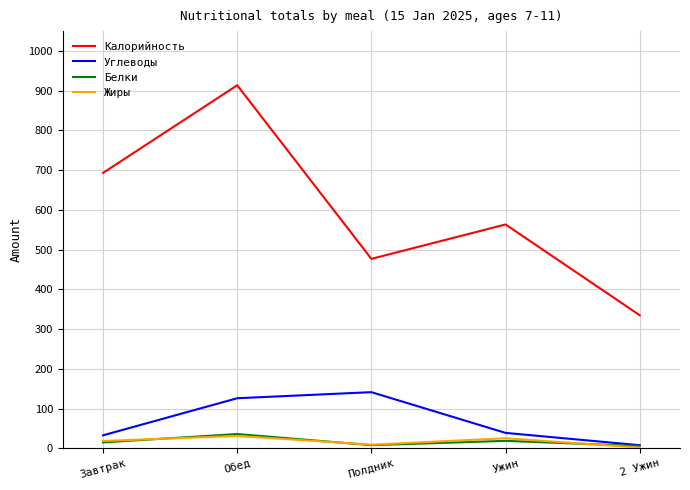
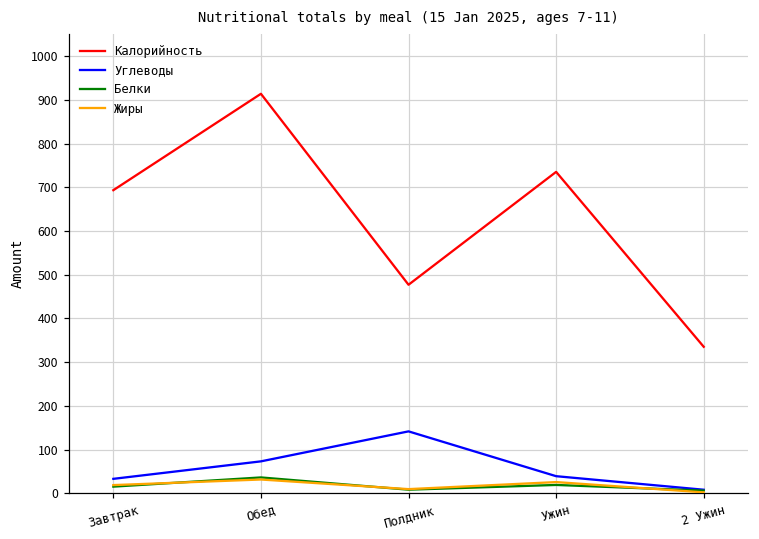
  {
    "Калорийность": {
      "Завтрак": 690,
      "Обед": 910,
      "Полдник": 480,
-     "Ужин": 560,
+     "Ужин": 740,
      "2 Ужин": 340
    },
    "Углеводы": {
      "Завтрак": 30,
-     "Обед": 130,
+     "Обед": 70,
      "Полдник": 140,
      "Ужин": 40
    },
    "Белки": {
      "Ужин": 20
    },
    "Жиры": {
      "Ужин": 30
    }
  }
